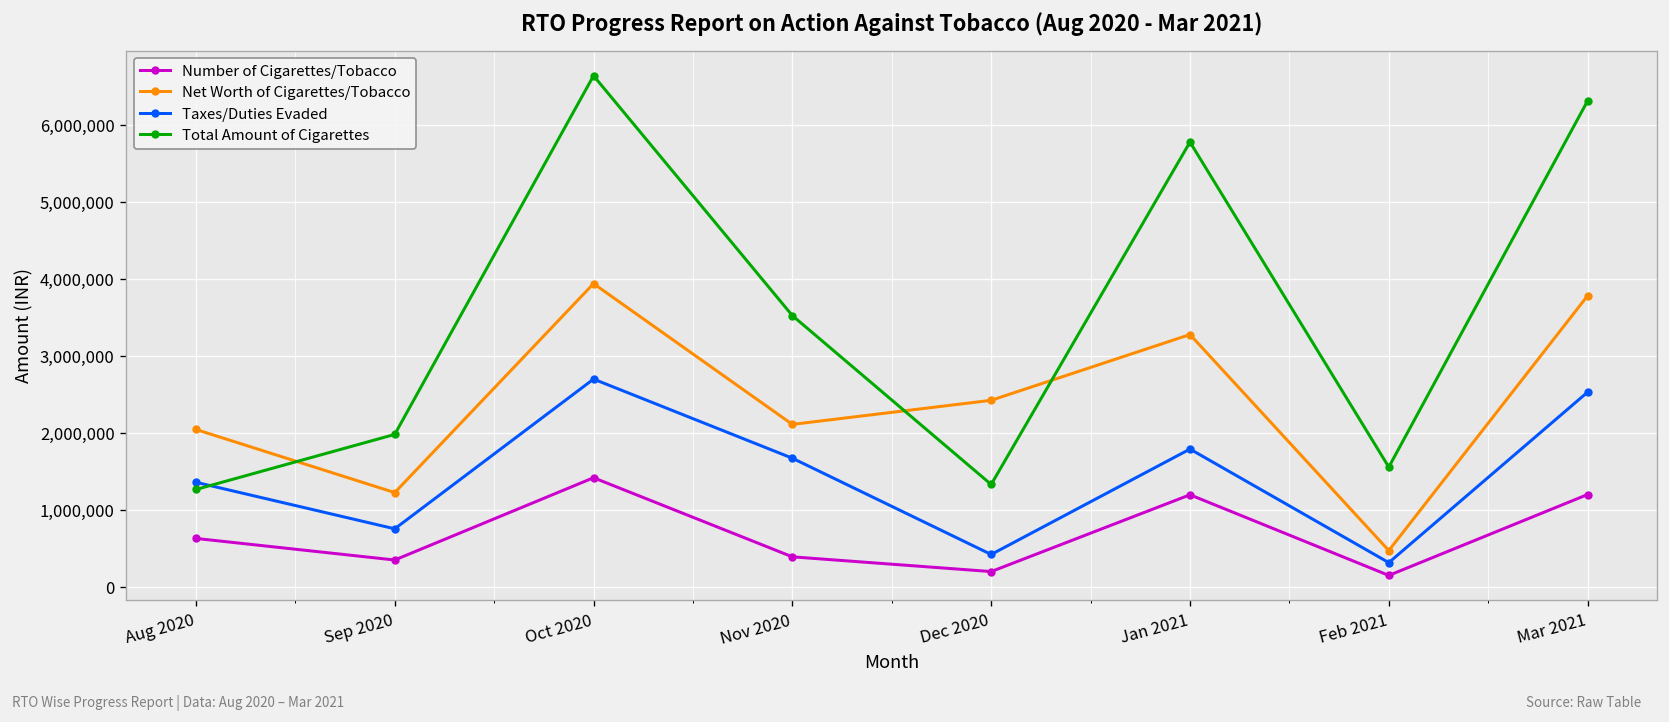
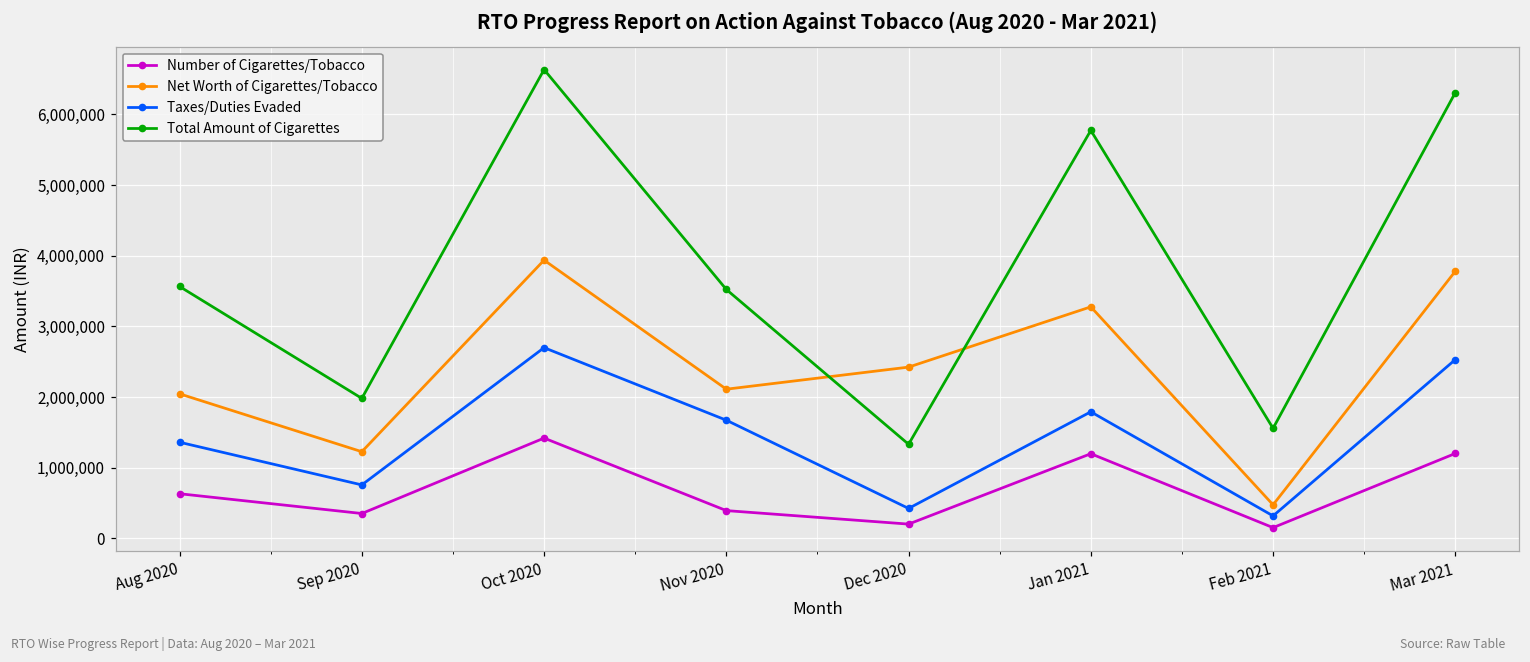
  {
    "Number of Cigarettes/Tobacco": {
      "Aug 2020": "600,000",
      "Sep 2020": "400,000",
      "Oct 2020": "1,400,000",
      "Nov 2020": "400,000",
      "Dec 2020": "200,000",
      "Jan 2021": "1,200,000",
      "Feb 2021": "200,000",
      "Mar 2021": "1,200,000"
    },
    "Net Worth of Cigarettes/Tobacco": {
      "Aug 2020": "2,000,000",
      "Sep 2020": "1,200,000",
      "Oct 2020": "3,900,000",
      "Nov 2020": "2,100,000",
      "Dec 2020": "2,400,000",
      "Jan 2021": "3,300,000",
      "Feb 2021": "500,000",
      "Mar 2021": "3,800,000"
    },
    "Taxes/Duties Evaded": {
      "Aug 2020": "1,400,000",
      "Sep 2020": "800,000",
      "Oct 2020": "2,700,000",
      "Nov 2020": "1,700,000",
      "Dec 2020": "400,000",
      "Jan 2021": "1,800,000",
      "Feb 2021": "300,000",
      "Mar 2021": "2,500,000"
    },
    "Total Amount of Cigarettes": {
-     "Aug 2020": "1,300,000",
+     "Aug 2020": "3,600,000",
      "Sep 2020": "2,000,000",
      "Oct 2020": "6,600,000",
      "Nov 2020": "3,500,000",
      "Dec 2020": "1,300,000",
      "Jan 2021": "5,800,000",
      "Feb 2021": "1,600,000",
      "Mar 2021": "6,300,000"
    }
  }
